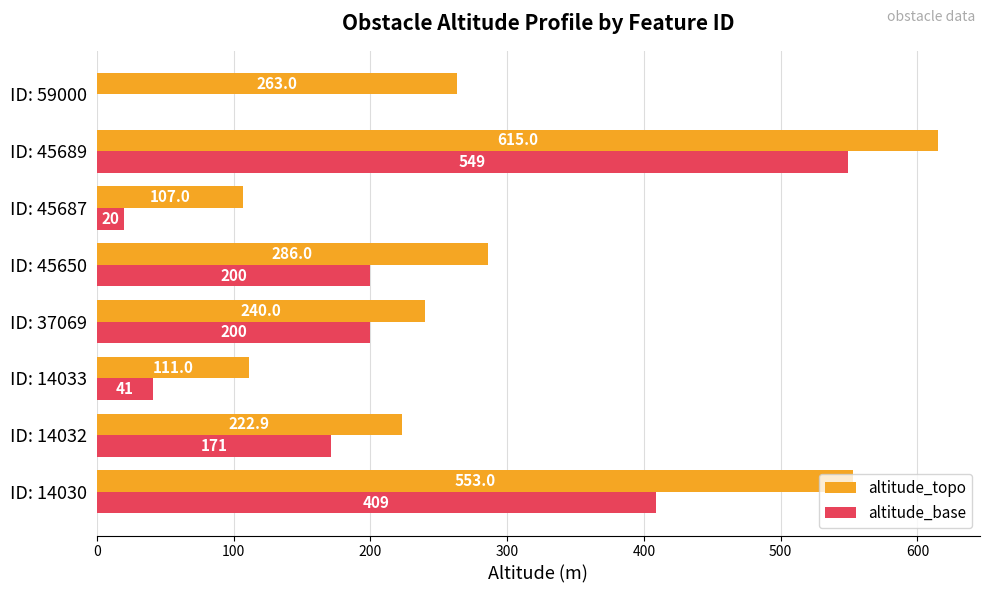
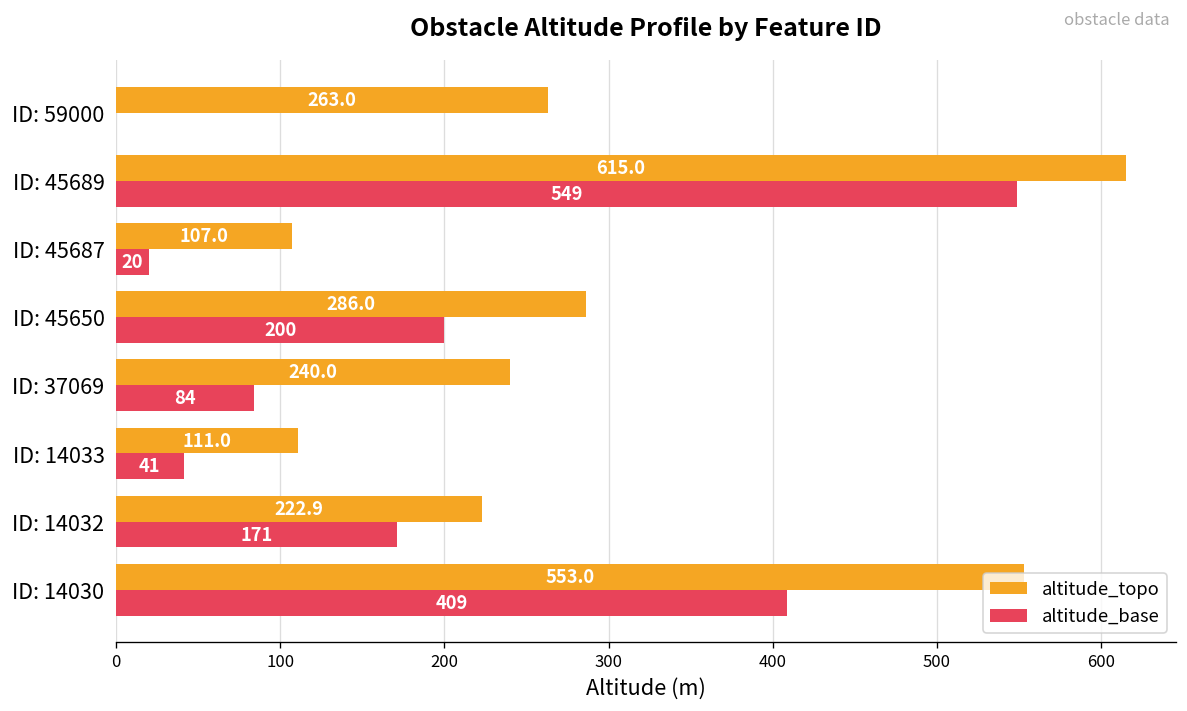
  {
    "altitude_topo": {
      "ID: 59000": 263.0,
      "ID: 45689": 615.0,
      "ID: 45687": 107.0,
      "ID: 45650": 286.0,
      "ID: 37069": 240.0,
      "ID: 14033": 111.0,
      "ID: 14032": 222.9
    },
    "altitude_base": {
      "ID: 45689": 549,
      "ID: 45687": 20,
      "ID: 45650": 200,
-     "ID: 37069": 200,
+     "ID: 37069": 84,
      "ID: 14033": 41,
      "ID: 14032": 171,
      "ID: 14030": 409
    }
  }
